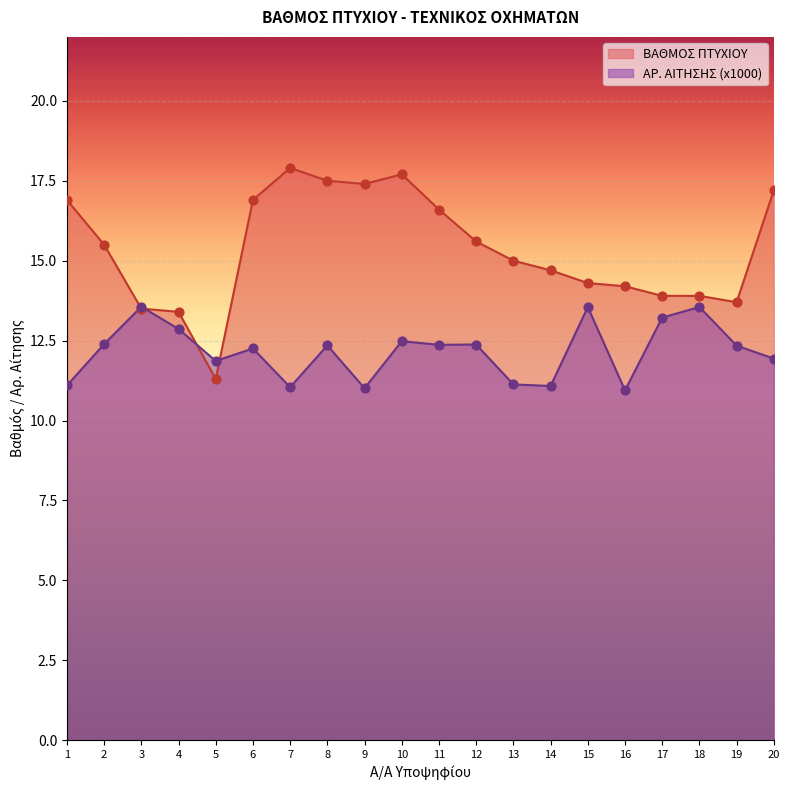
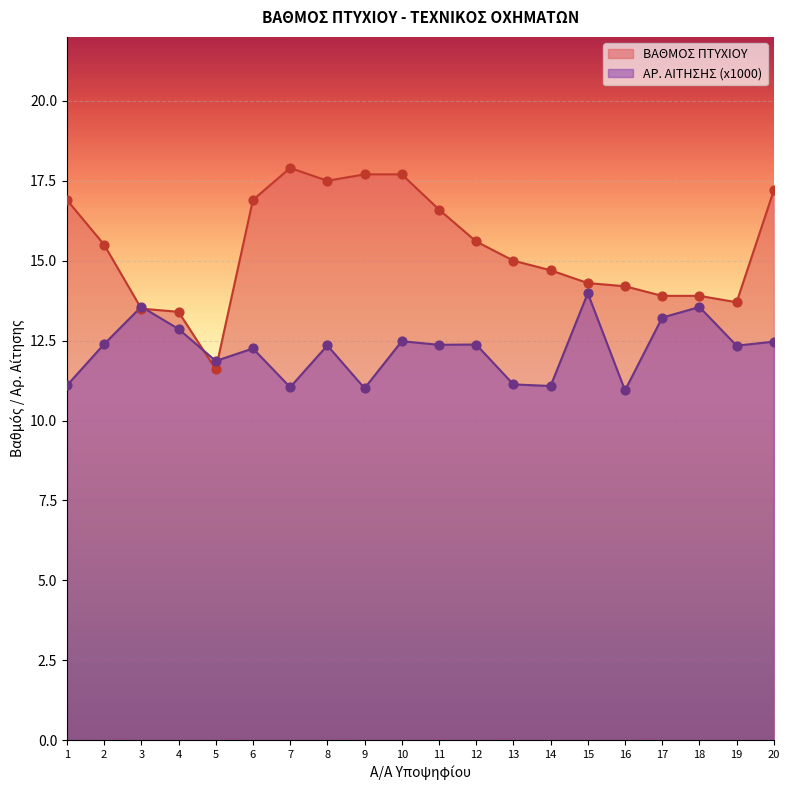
  {
    "ΒΑΘΜΟΣ ΠΤΥΧΙΟΥ": {
      "1": 16.9,
      "2": 15.5,
      "4": 13.4,
-     "5": 11.3,
+     "5": 11.6,
      "6": 16.9,
      "7": 17.9,
      "8": 17.5,
-     "9": 17.4,
+     "9": 17.7,
      "10": 17.7,
      "11": 16.6,
      "12": 15.6,
      "13": 15.0,
      "14": 14.7,
      "15": 14.3,
      "16": 14.2,
      "17": 13.9,
      "18": 13.9,
      "19": 13.7,
      "20": 17.2
    },
    "ΑΡ. ΑΙΤΗΣΗΣ (x1000)": {
      "1": 11.1,
      "2": 12.4,
      "4": 12.9,
      "5": 11.9,
      "6": 12.3,
      "7": 11.0,
      "8": 12.3,
      "9": 11.0,
      "10": 12.5,
      "11": 12.4,
      "12": 12.4,
      "13": 11.1,
      "14": 11.1,
-     "15": 13.5,
+     "15": 14.0,
      "16": 10.9,
      "17": 13.2,
      "18": 13.6,
      "19": 12.3,
-     "20": 11.9
+     "20": 12.5
    }
  }
